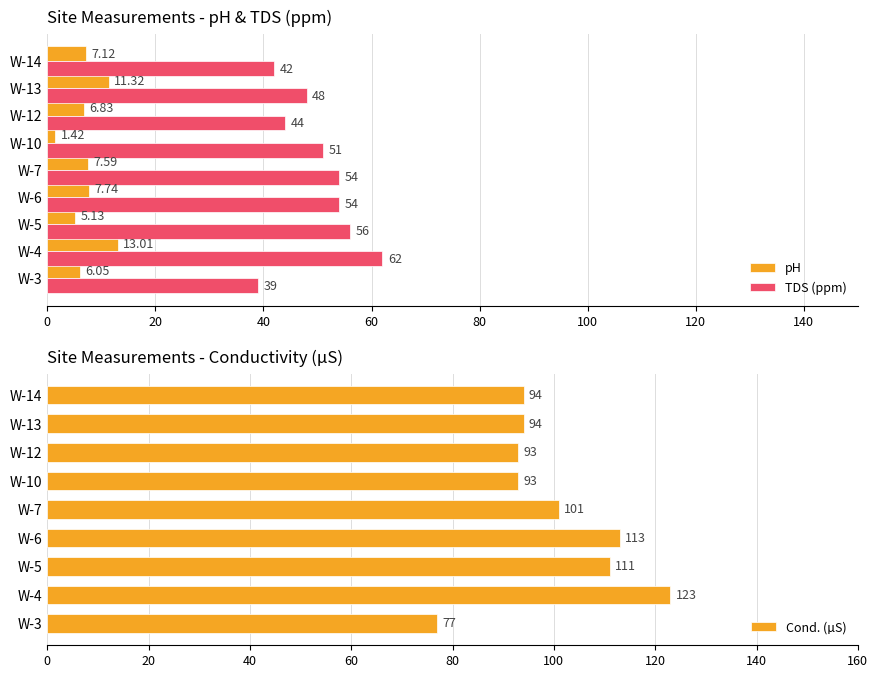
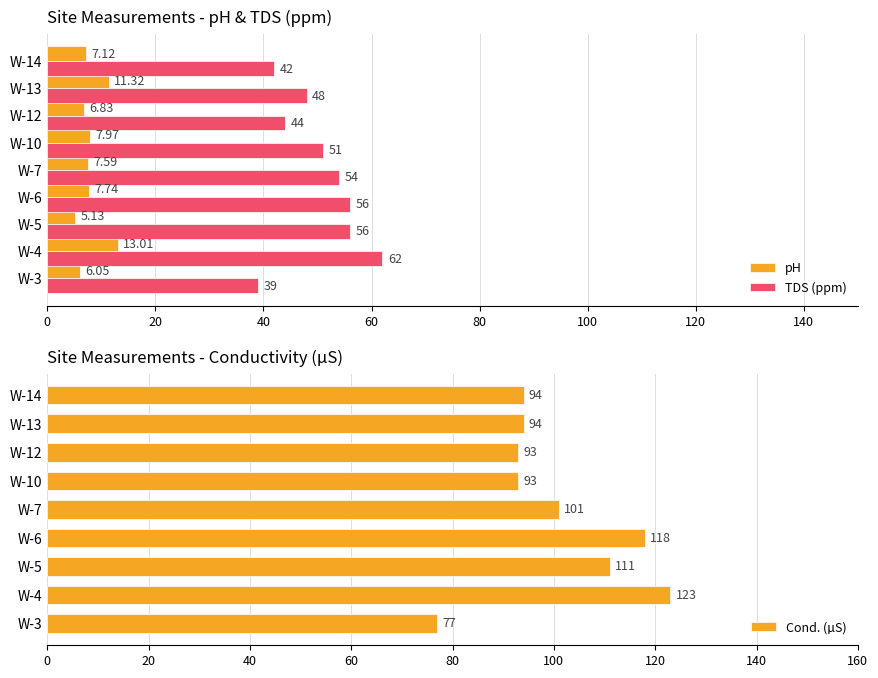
  {
    "Site Measurements - pH & TDS (ppm)": {
      "pH": {
        "W-14": 7.12,
        "W-13": 11.32,
        "W-12": 6.83,
-       "W-10": 1.42,
+       "W-10": 7.97,
        "W-7": 7.59,
        "W-6": 7.74,
        "W-5": 5.13,
        "W-4": 13.01,
        "W-3": 6.05
      },
      "TDS (ppm)": {
        "W-14": 42,
        "W-13": 48,
        "W-12": 44,
        "W-10": 51,
        "W-7": 54,
-       "W-6": 54,
+       "W-6": 56,
        "W-5": 56,
        "W-4": 62,
        "W-3": 39
      }
    },
    "Site Measurements - Conductivity (µS)": {
      "W-14": 94,
      "W-13": 94,
      "W-12": 93,
      "W-10": 93,
      "W-7": 101,
-     "W-6": 113,
+     "W-6": 118,
      "W-5": 111,
      "W-4": 123,
      "W-3": 77
    }
  }
